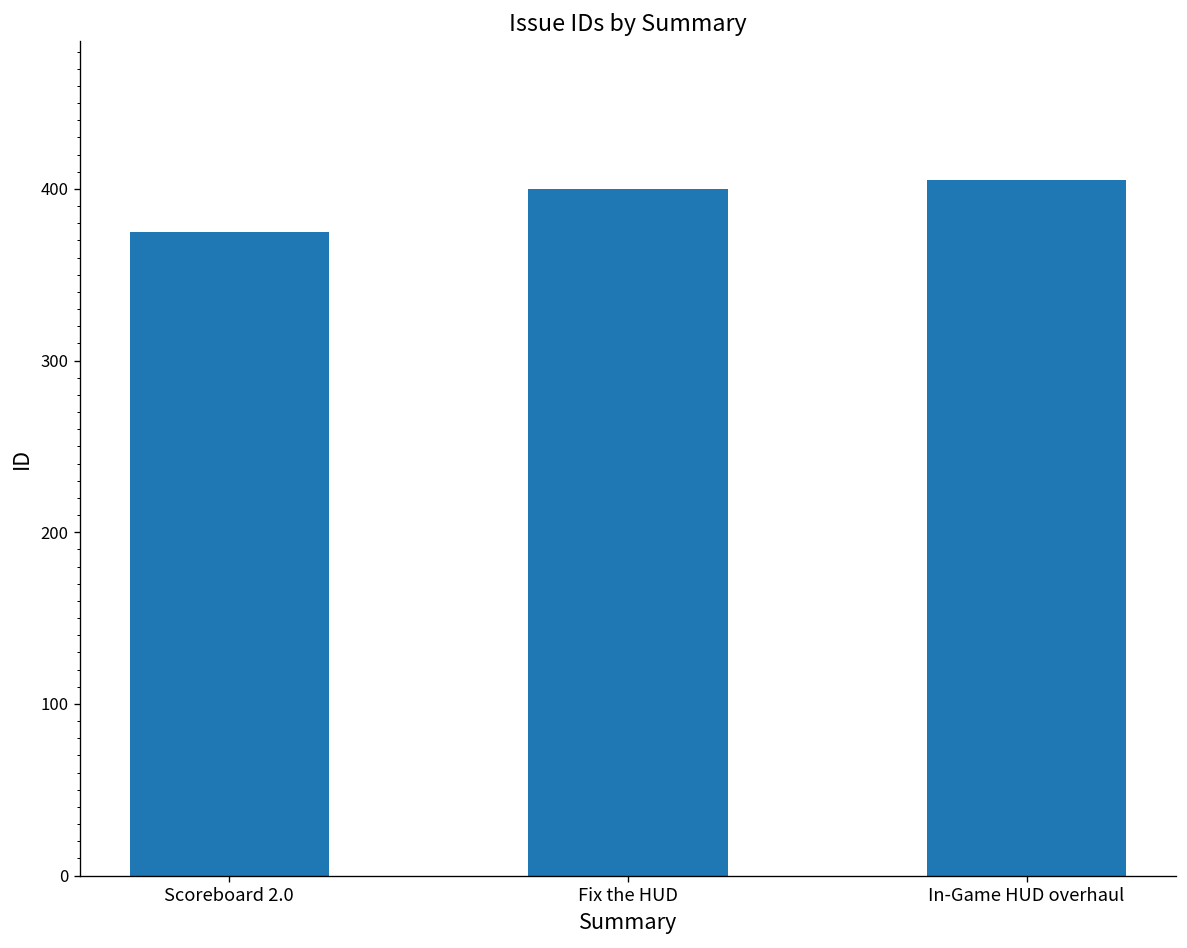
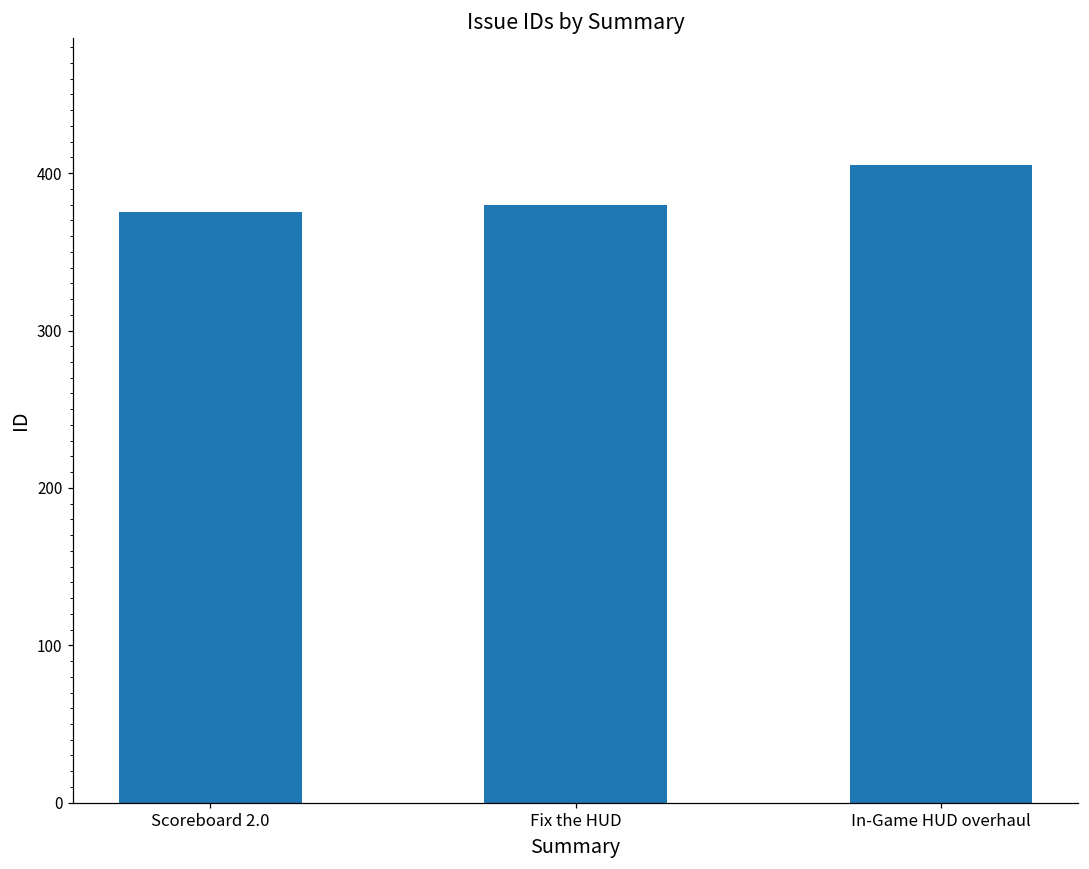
  {
    "Scoreboard 2.0": 375,
-   "Fix the HUD": 400,
+   "Fix the HUD": 380,
    "In-Game HUD overhaul": 405
  }
